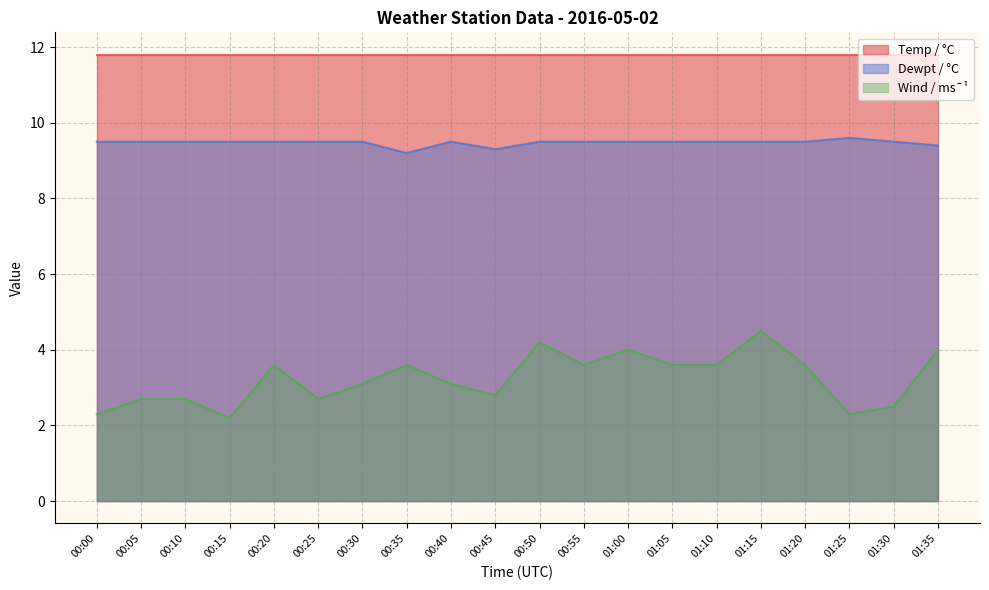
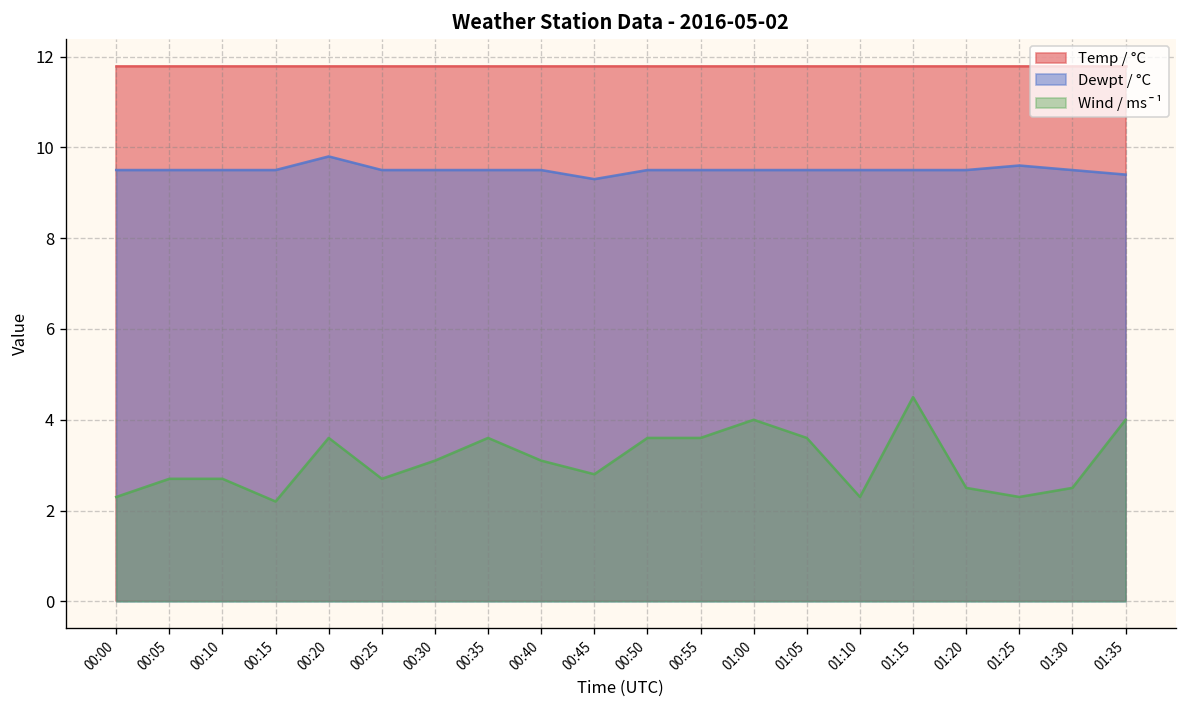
  {
    "Temp / °C": {
      "00:00": 11.8,
      "00:05": 11.8,
      "00:10": 11.8,
      "00:15": 11.8,
      "00:20": 11.8,
      "00:25": 11.8,
      "00:30": 11.8,
      "00:35": 11.8,
      "00:40": 11.8,
      "00:45": 11.8,
      "00:50": 11.8,
      "00:55": 11.8,
      "01:00": 11.8,
      "01:05": 11.8,
      "01:10": 11.8,
      "01:15": 11.8,
      "01:20": 11.8,
      "01:25": 11.8
    },
    "Dewpt / °C": {
      "00:00": 9.5,
      "00:05": 9.5,
      "00:10": 9.5,
      "00:15": 9.5,
-     "00:20": 9.5,
+     "00:20": 9.8,
      "00:25": 9.5,
      "00:30": 9.5,
-     "00:35": 9.2,
+     "00:35": 9.5,
      "00:40": 9.5,
      "00:45": 9.3,
      "00:50": 9.5,
      "00:55": 9.5,
      "01:00": 9.5,
      "01:05": 9.5,
      "01:10": 9.5,
      "01:15": 9.5,
      "01:20": 9.5,
      "01:25": 9.6,
      "01:30": 9.5,
      "01:35": 9.4
    },
    "Wind / ms¯¹": {
      "00:00": 2.3,
      "00:05": 2.7,
      "00:10": 2.7,
      "00:15": 2.2,
      "00:20": 3.6,
      "00:25": 2.7,
      "00:30": 3.1,
      "00:35": 3.6,
      "00:40": 3.1,
      "00:45": 2.8,
-     "00:50": 4.2,
+     "00:50": 3.6,
      "00:55": 3.6,
      "01:00": 4.0,
      "01:05": 3.6,
-     "01:10": 3.6,
+     "01:10": 2.3,
      "01:15": 4.5,
-     "01:20": 3.6,
+     "01:20": 2.5,
      "01:25": 2.3,
      "01:30": 2.5,
      "01:35": 4.0
    }
  }
